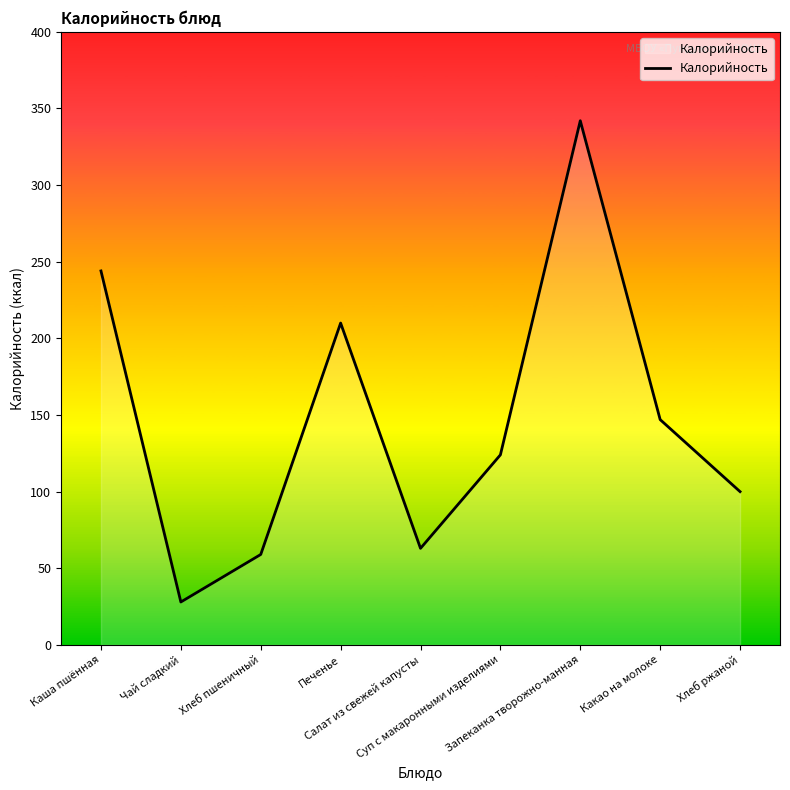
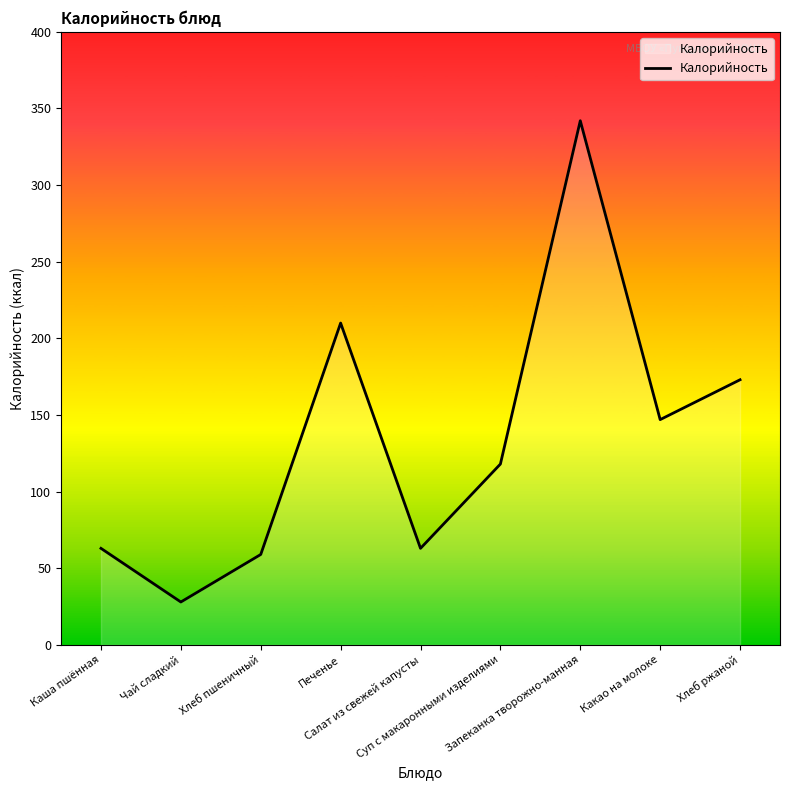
  {
-   "Каша пшённая": 244,
+   "Каша пшённая": 63,
    "Чай сладкий": 28,
    "Хлеб пшеничный": 59,
    "Печенье": 210,
    "Салат из свежей капусты": 63,
-   "Суп с макаронными изделиями": 124,
+   "Суп с макаронными изделиями": 118,
    "Запеканка творожно-манная": 342,
    "Какао на молоке": 147,
-   "Хлеб ржаной": 100
+   "Хлеб ржаной": 173
  }
